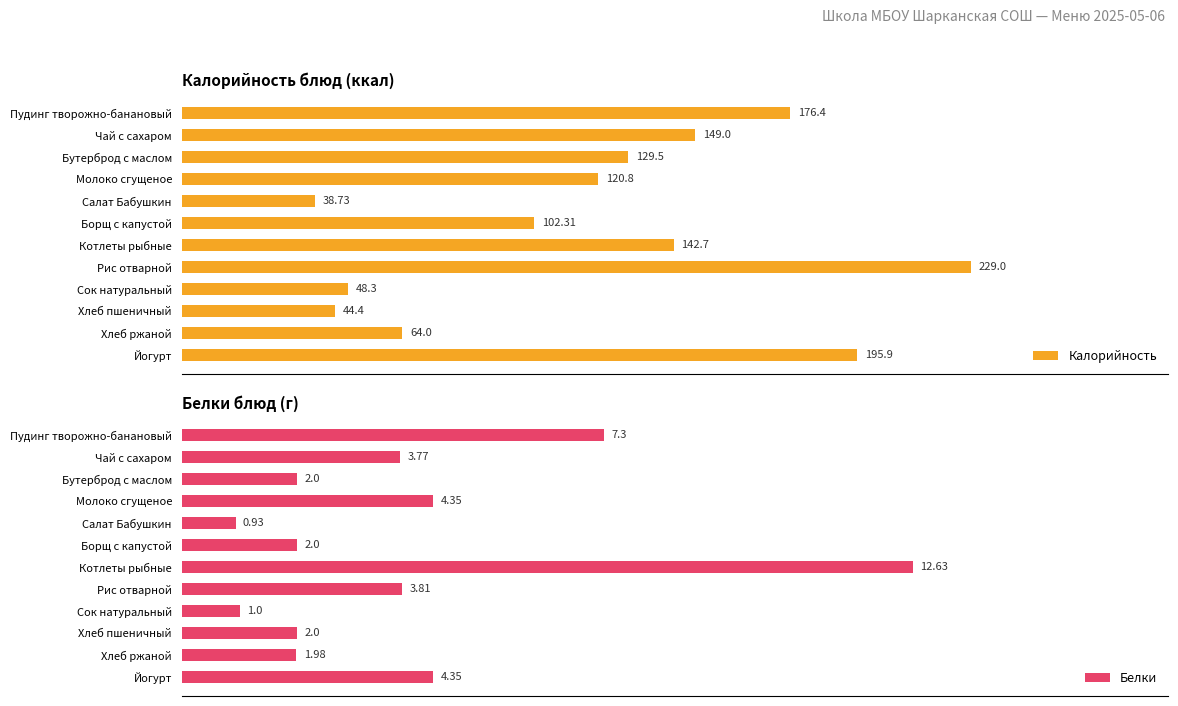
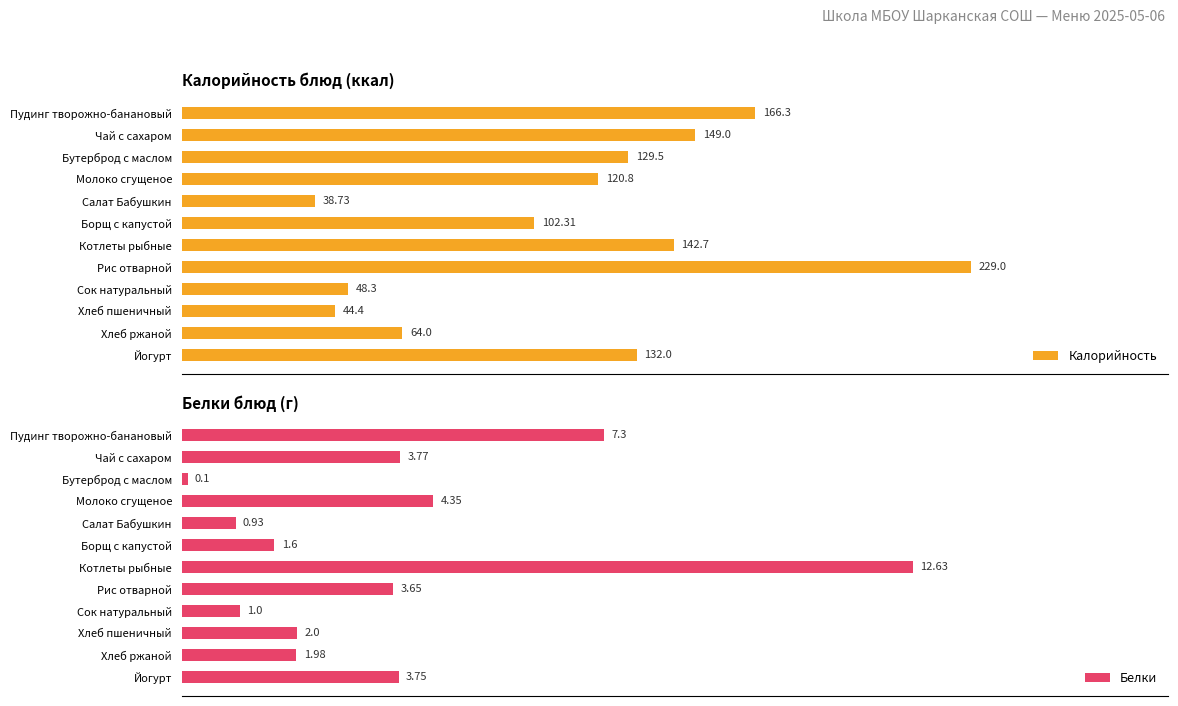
  {
    "Калорийность блюд (ккал)": {
-     "Пудинг творожно-банановый": 176.4,
+     "Пудинг творожно-банановый": 166.3,
      "Чай с сахаром": 149.0,
      "Бутерброд с маслом": 129.5,
      "Молоко сгущеное": 120.8,
      "Салат Бабушкин": 38.73,
      "Борщ с капустой": 102.31,
      "Котлеты рыбные": 142.7,
      "Рис отварной": 229.0,
      "Сок натуральный": 48.3,
      "Хлеб пшеничный": 44.4,
      "Хлеб ржаной": 64.0,
-     "Йогурт": 195.9
+     "Йогурт": 132.0
    },
    "Белки блюд (г)": {
      "Пудинг творожно-банановый": 7.3,
      "Чай с сахаром": 3.77,
-     "Бутерброд с маслом": 2.0,
+     "Бутерброд с маслом": 0.1,
      "Молоко сгущеное": 4.35,
      "Салат Бабушкин": 0.93,
-     "Борщ с капустой": 2.0,
+     "Борщ с капустой": 1.6,
      "Котлеты рыбные": 12.63,
-     "Рис отварной": 3.81,
+     "Рис отварной": 3.65,
      "Сок натуральный": 1.0,
      "Хлеб пшеничный": 2.0,
      "Хлеб ржаной": 1.98,
-     "Йогурт": 4.35
+     "Йогурт": 3.75
    }
  }
